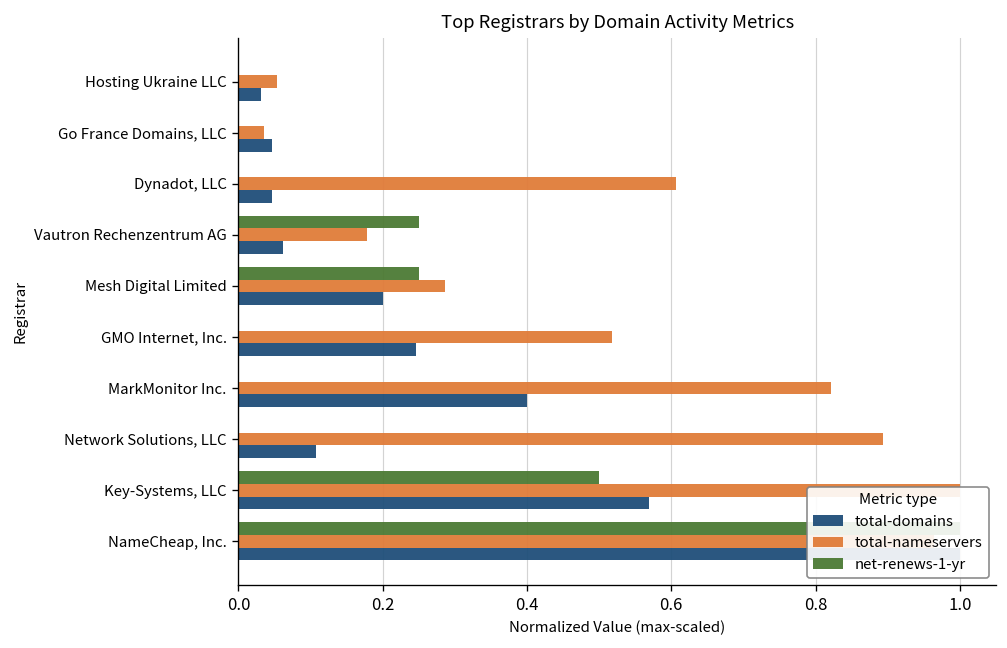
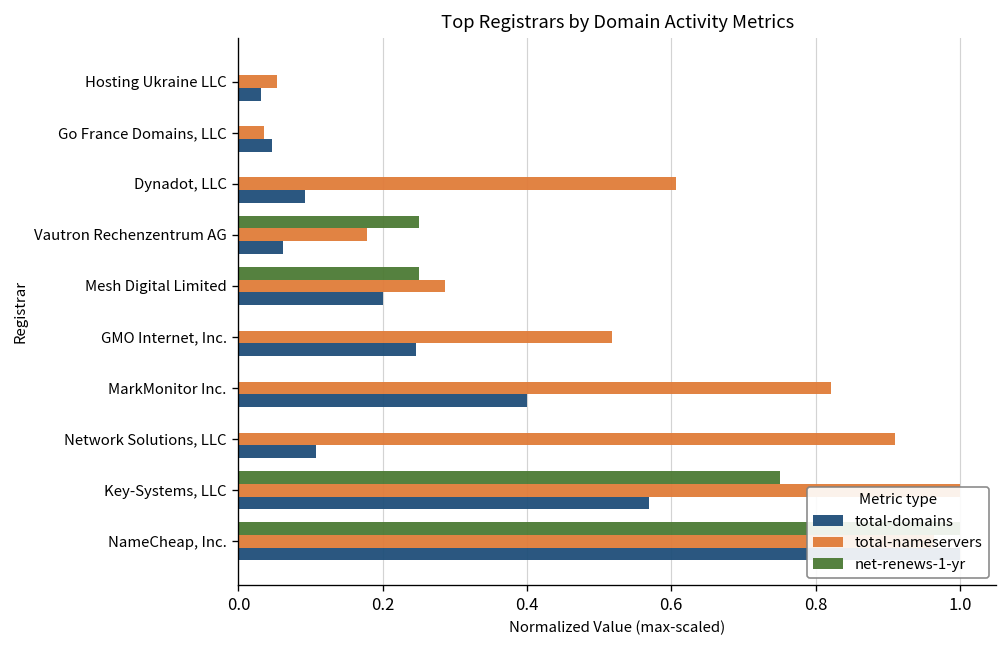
  {
    "total-domains": {
      "Hosting Ukraine LLC": 0.03,
      "Go France Domains, LLC": 0.05,
-     "Dynadot, LLC": 0.05,
+     "Dynadot, LLC": 0.09,
      "Vautron Rechenzentrum AG": 0.06,
      "Mesh Digital Limited": 0.20,
      "GMO Internet, Inc.": 0.25,
      "MarkMonitor Inc.": 0.40,
      "Network Solutions, LLC": 0.11,
      "Key-Systems, LLC": 0.57
    },
    "total-nameservers": {
      "Hosting Ukraine LLC": 0.05,
      "Go France Domains, LLC": 0.04,
      "Dynadot, LLC": 0.61,
      "Vautron Rechenzentrum AG": 0.18,
      "Mesh Digital Limited": 0.29,
      "GMO Internet, Inc.": 0.52,
      "MarkMonitor Inc.": 0.82,
-     "Network Solutions, LLC": 0.89
+     "Network Solutions, LLC": 0.91
    },
    "net-renews-1-yr": {
      "Hosting Ukraine LLC": 0.00,
      "Go France Domains, LLC": 0.00,
      "Dynadot, LLC": 0.00,
      "Vautron Rechenzentrum AG": 0.25,
      "Mesh Digital Limited": 0.25,
      "GMO Internet, Inc.": 0.00,
      "MarkMonitor Inc.": 0.00,
      "Network Solutions, LLC": 0.00,
-     "Key-Systems, LLC": 0.50
+     "Key-Systems, LLC": 0.75
    }
  }
